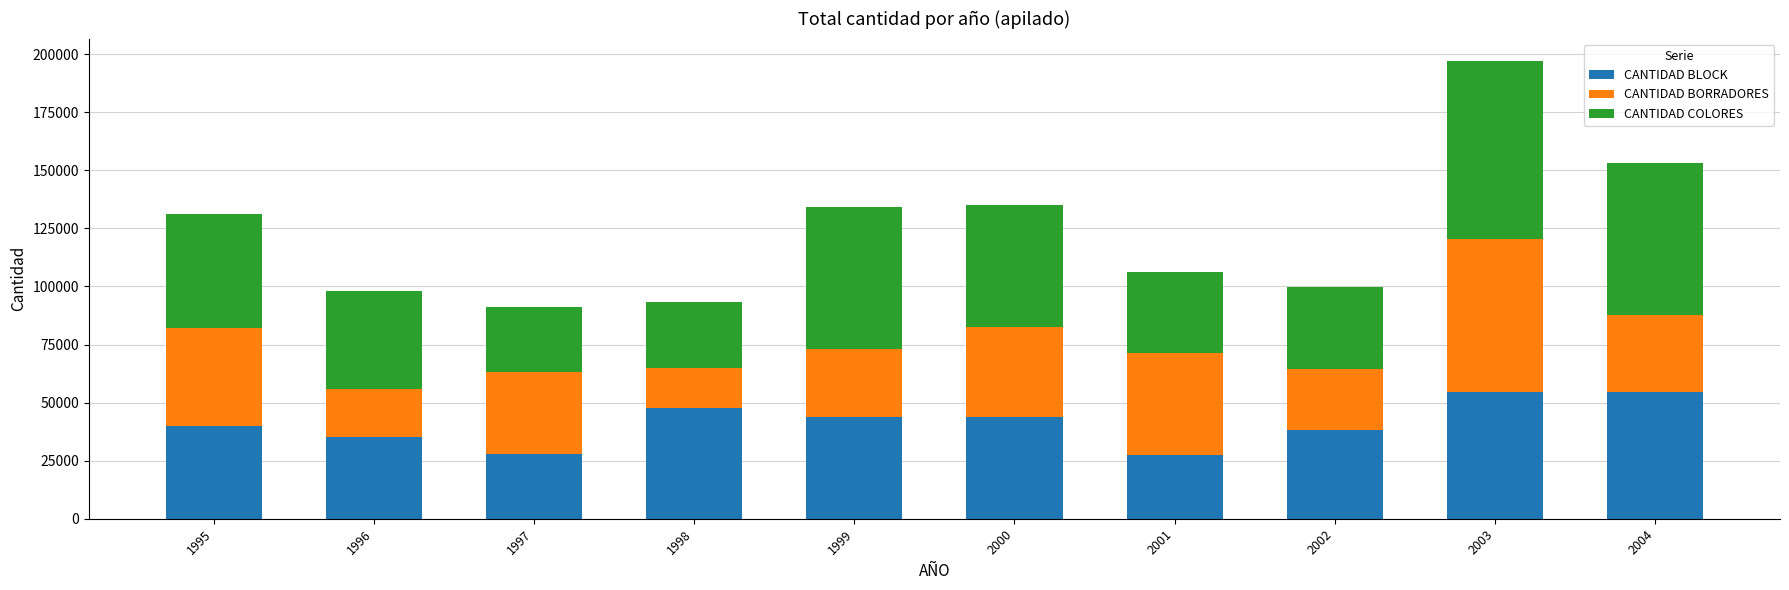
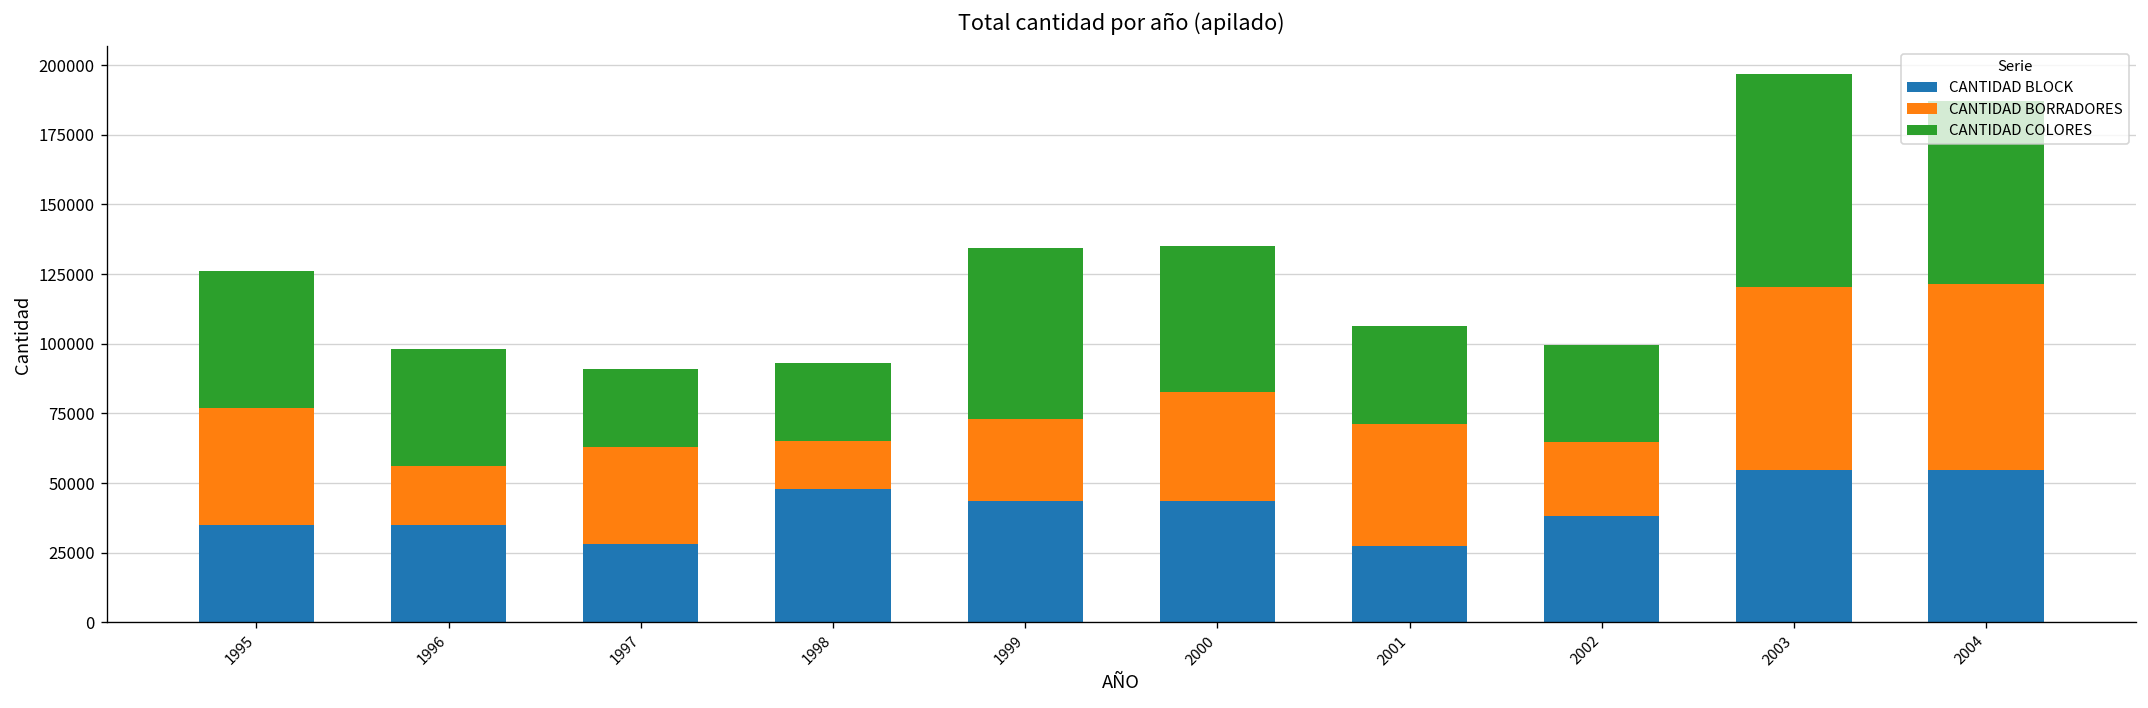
  {
    "CANTIDAD BLOCK": {
-     "1995": 40000,
+     "1995": 35000,
      "1996": 35000,
      "1997": 28000,
      "1998": 48000,
      "1999": 44000,
      "2000": 44000,
      "2001": 28000,
      "2002": 38000,
      "2003": 55000,
      "2004": 55000
    },
    "CANTIDAD BORRADORES": {
      "1995": 42000,
      "1996": 21000,
      "1997": 35000,
      "1998": 17000,
      "1999": 29000,
      "2000": 39000,
      "2001": 44000,
      "2002": 26000,
      "2003": 66000,
-     "2004": 33000
+     "2004": 67000
    },
    "CANTIDAD COLORES": {
      "1995": 49000,
      "1996": 42000,
      "1997": 28000,
      "1998": 28000,
      "1999": 61000,
      "2000": 53000,
      "2001": 35000,
      "2002": 35000,
      "2003": 77000
    }
  }
